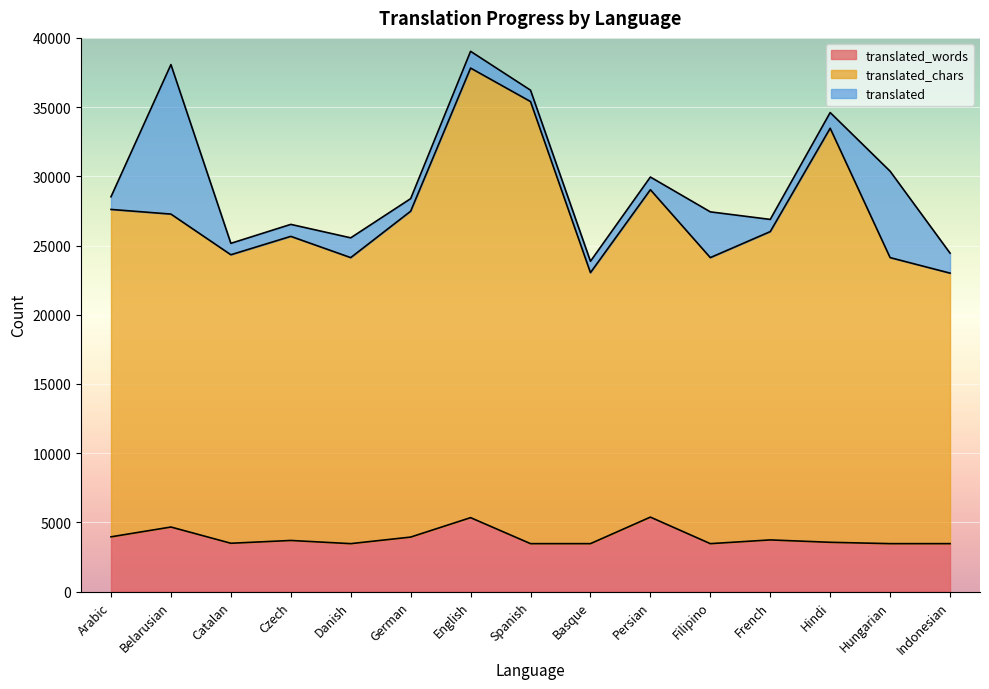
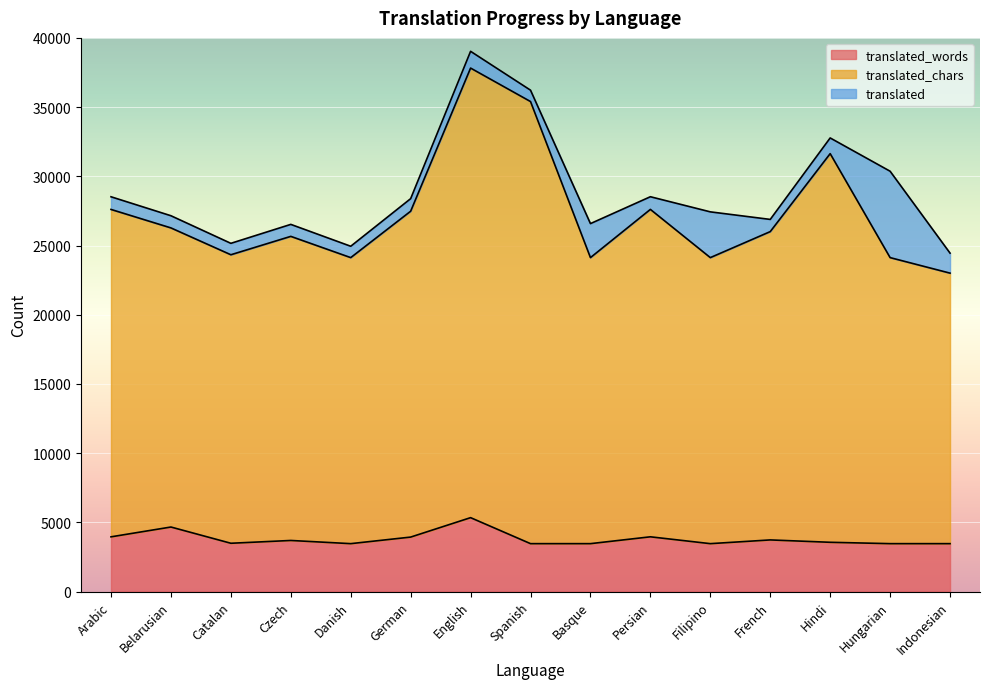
  {
    "translated_words": {
      "Arabic": 4000,
      "Belarusian": 4700,
      "Catalan": 3500,
      "Czech": 3700,
      "Danish": 3500,
      "German": 3900,
      "English": 5300,
      "Spanish": 3500,
      "Basque": 3500,
-     "Persian": 5400,
+     "Persian": 4000,
      "Filipino": 3500,
      "French": 3700,
      "Hindi": 3600,
      "Hungarian": 3500,
      "Indonesian": 3500
    },
    "translated_chars": {
      "Arabic": 23700,
-     "Belarusian": 22600,
+     "Belarusian": 21600,
      "Catalan": 20800,
      "Czech": 22000,
      "Danish": 20700,
      "German": 23500,
      "English": 32500,
      "Spanish": 31900,
-     "Basque": 19600,
+     "Basque": 20700,
      "Persian": 23700,
      "Filipino": 20700,
      "French": 22300,
-     "Hindi": 29900,
+     "Hindi": 28100,
      "Hungarian": 20700,
      "Indonesian": 19500
    },
    "translated": {
      "Arabic": 900,
-     "Belarusian": 10800,
+     "Belarusian": 900,
      "Catalan": 800,
      "Czech": 900,
-     "Danish": 1400,
+     "Danish": 800,
      "German": 900,
      "English": 1200,
      "Spanish": 800,
-     "Basque": 800,
+     "Basque": 2500,
      "Persian": 900,
      "Filipino": 3300,
      "French": 900,
      "Hindi": 1100,
      "Hungarian": 6200,
      "Indonesian": 1400
    }
  }
